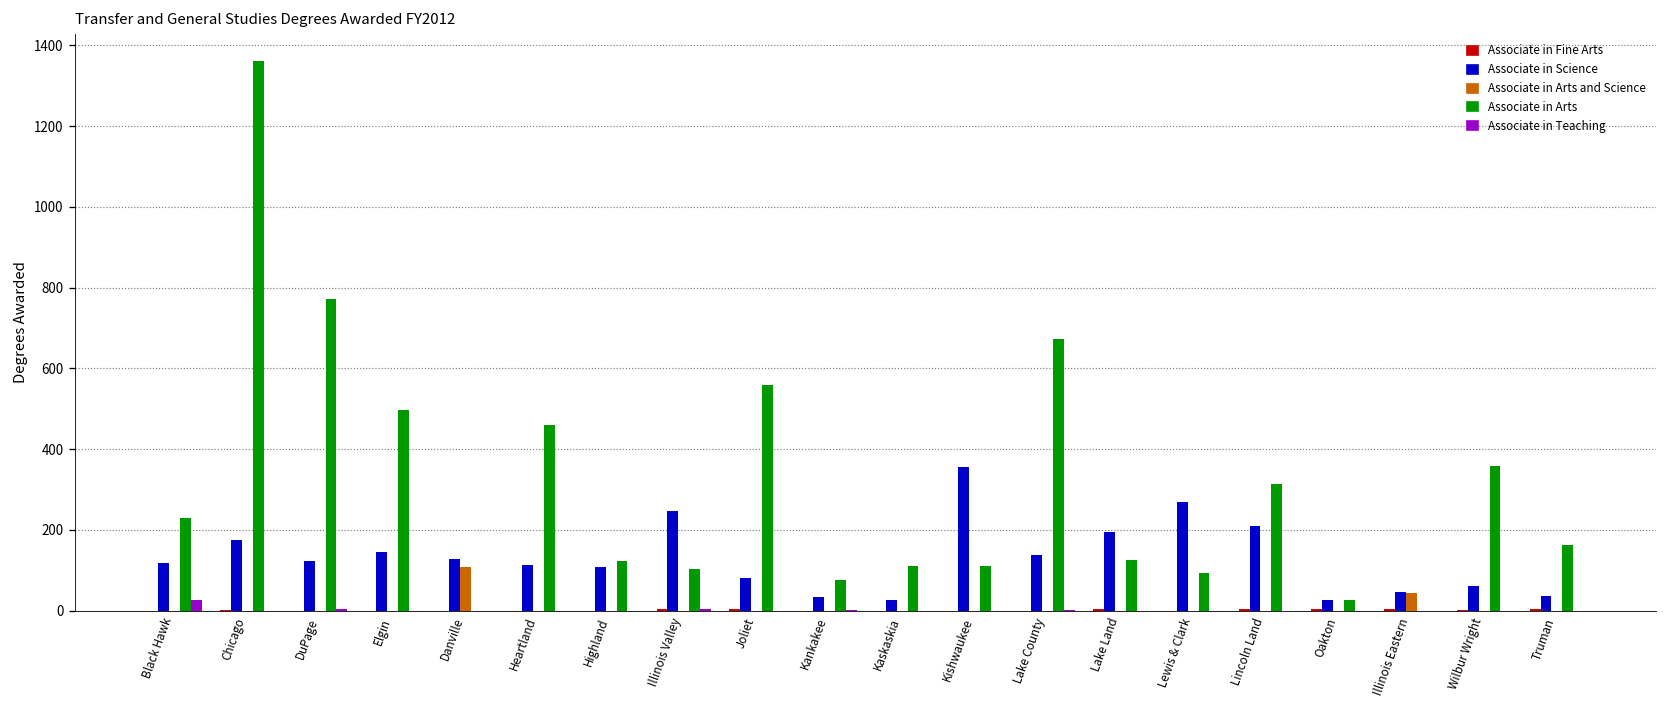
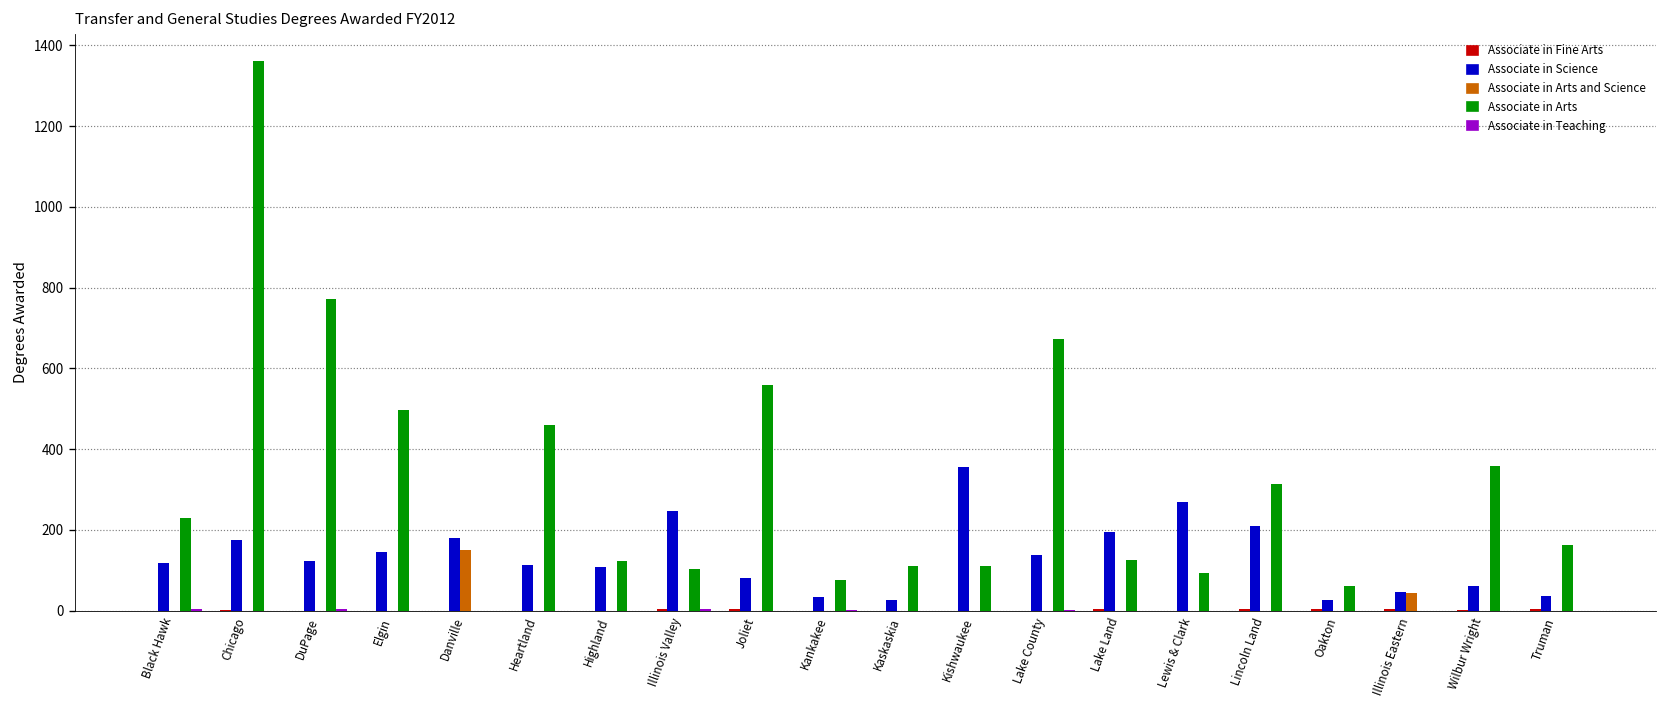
  {
    "Associate in Fine Arts": {
      "Black Hawk": 0,
      "DuPage": 0,
      "Elgin": 0,
      "Danville": 0,
      "Heartland": 0,
      "Highland": 0,
      "Kankakee": 0,
      "Kaskaskia": 0,
      "Kishwaukee": 0,
      "Lake County": 0,
      "Lewis & Clark": 0
    },
    "Associate in Science": {
      "Black Hawk": 120,
      "Chicago": 180,
      "DuPage": 120,
      "Elgin": 150,
-     "Danville": 130,
+     "Danville": 180,
      "Heartland": 110,
      "Highland": 110,
      "Illinois Valley": 250,
      "Joliet": 80,
      "Kankakee": 30,
      "Kaskaskia": 30,
      "Kishwaukee": 360,
      "Lake County": 140,
      "Lake Land": 200,
      "Lewis & Clark": 270,
      "Lincoln Land": 210,
      "Oakton": 30,
      "Illinois Eastern": 50,
      "Wilbur Wright": 60,
      "Truman": 40
    },
    "Associate in Arts and Science": {
      "Black Hawk": 0,
      "Chicago": 0,
      "DuPage": 0,
      "Elgin": 0,
-     "Danville": 110,
+     "Danville": 150,
      "Heartland": 0,
      "Highland": 0,
      "Illinois Valley": 0,
      "Joliet": 0,
      "Kankakee": 0,
      "Kaskaskia": 0,
      "Kishwaukee": 0,
      "Lake County": 0,
      "Lake Land": 0,
      "Lewis & Clark": 0,
      "Lincoln Land": 0,
      "Oakton": 0,
      "Illinois Eastern": 40,
      "Wilbur Wright": 0,
      "Truman": 0
    },
    "Associate in Arts": {
      "Black Hawk": 230,
      "Chicago": 1360,
      "DuPage": 770,
      "Elgin": 500,
      "Danville": 0,
      "Heartland": 460,
      "Highland": 120,
      "Illinois Valley": 100,
      "Joliet": 560,
      "Kankakee": 80,
      "Kaskaskia": 110,
      "Kishwaukee": 110,
      "Lake County": 670,
      "Lake Land": 130,
      "Lewis & Clark": 90,
      "Lincoln Land": 310,
-     "Oakton": 30,
+     "Oakton": 60,
      "Illinois Eastern": 0,
      "Wilbur Wright": 360,
      "Truman": 160
    },
    "Associate in Teaching": {
-     "Black Hawk": 30,
+     "Black Hawk": 0,
      "Chicago": 0,
      "Elgin": 0,
      "Danville": 0,
      "Heartland": 0,
      "Highland": 0,
      "Joliet": 0,
      "Kaskaskia": 0,
      "Kishwaukee": 0,
      "Lake Land": 0,
      "Lewis & Clark": 0,
      "Lincoln Land": 0,
      "Oakton": 0,
      "Illinois Eastern": 0,
      "Wilbur Wright": 0,
      "Truman": 0
    }
  }
